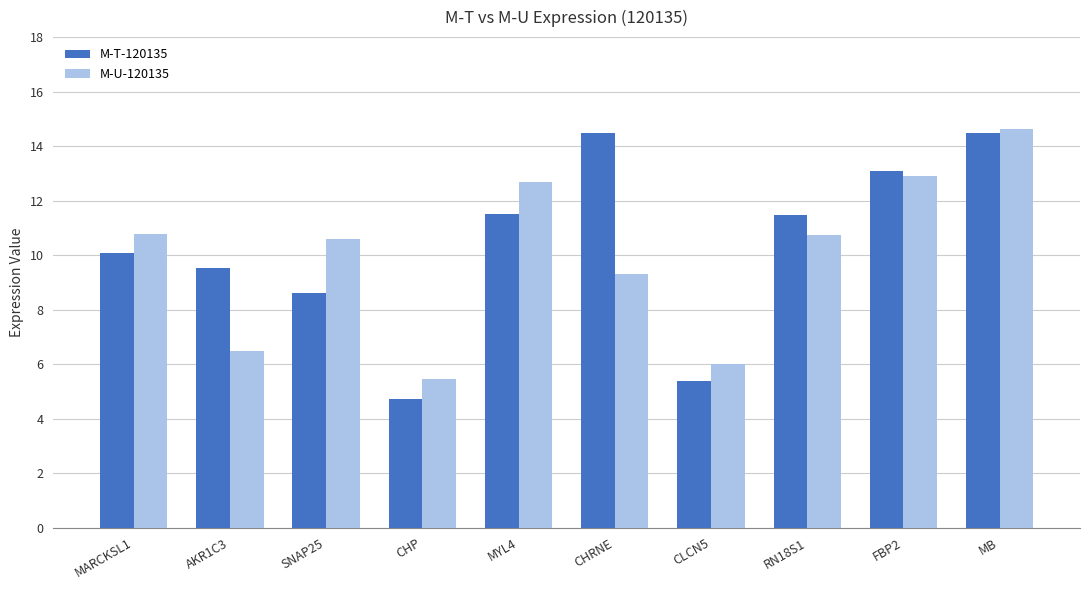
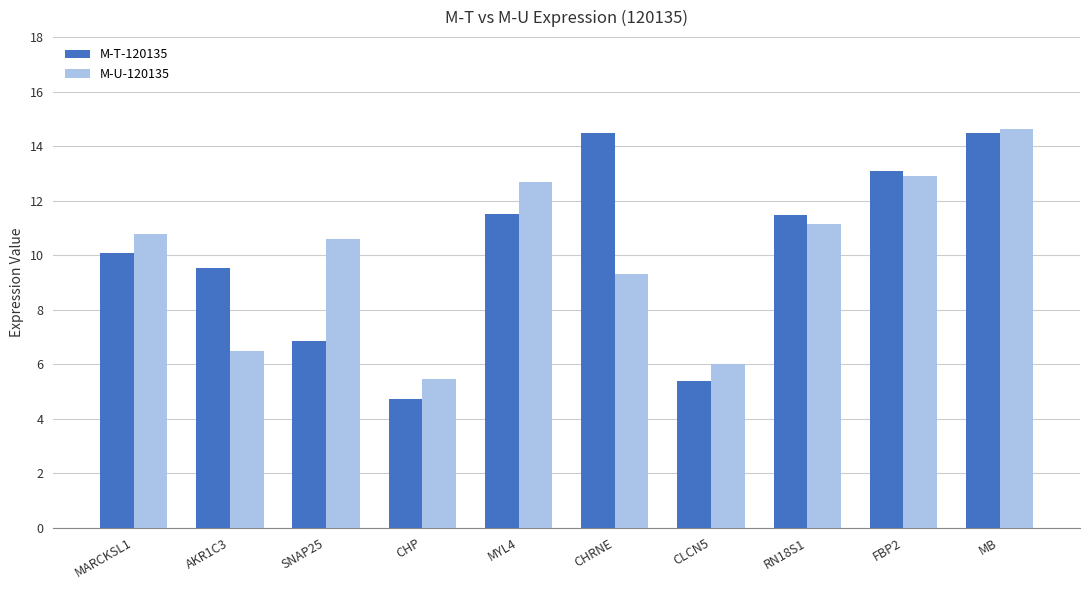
  {
    "M-T-120135": {
      "MARCKSL1": 10.1,
      "AKR1C3": 9.5,
-     "SNAP25": 8.6,
+     "SNAP25": 6.8,
      "CHP": 4.7,
      "MYL4": 11.5,
      "CHRNE": 14.5,
      "CLCN5": 5.4,
      "RN18S1": 11.5,
      "FBP2": 13.1,
      "MB": 14.5
    },
    "M-U-120135": {
      "MARCKSL1": 10.8,
      "AKR1C3": 6.5,
      "SNAP25": 10.6,
      "CHP": 5.4,
      "MYL4": 12.7,
      "CHRNE": 9.3,
      "CLCN5": 6.0,
-     "RN18S1": 10.7,
+     "RN18S1": 11.2,
      "FBP2": 12.9,
      "MB": 14.6
    }
  }
